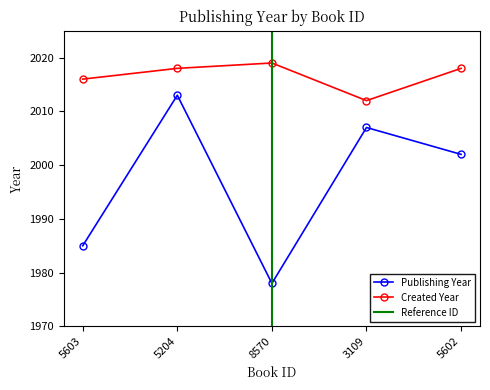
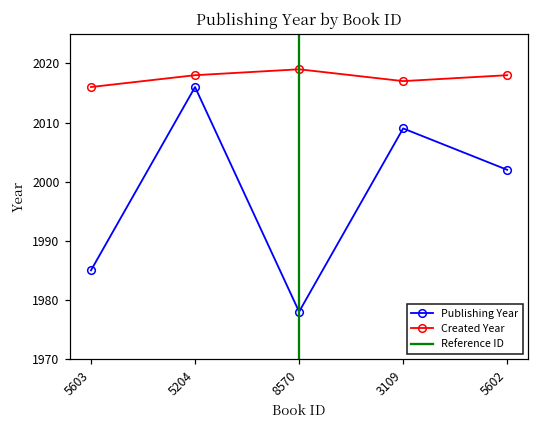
  {
    "Publishing Year": {
      "5603": 1985,
-     "5204": 2013,
+     "5204": 2016,
      "8570": 1978,
-     "3109": 2007,
+     "3109": 2009,
      "5602": 2002
    },
    "Created Year": {
      "5603": 2016,
      "5204": 2018,
      "8570": 2019,
-     "3109": 2012,
+     "3109": 2017,
      "5602": 2018
    }
  }
